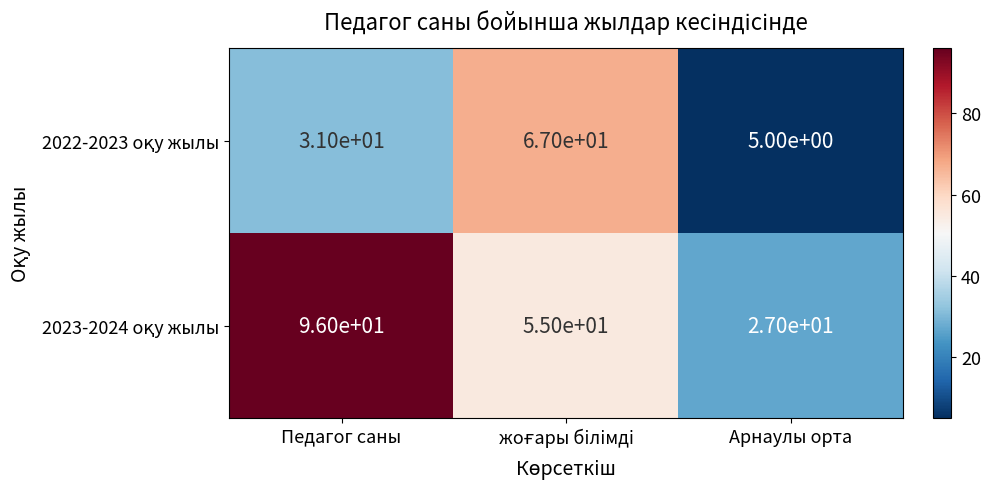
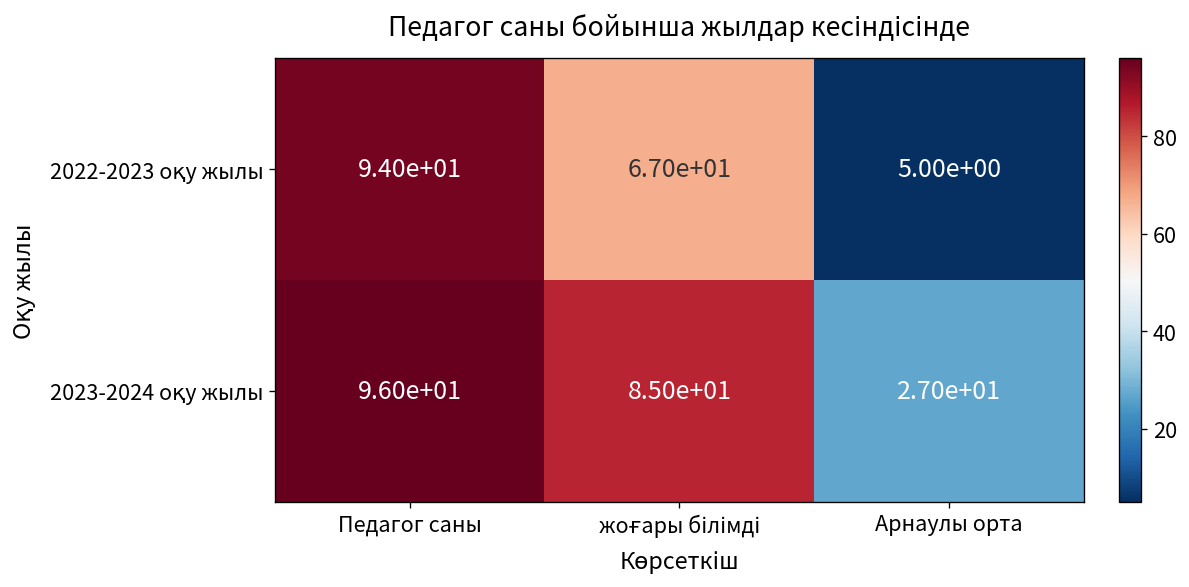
  {
    "2022-2023 оқу жылы": {
-     "Педагог саны": "3.10e+01",
+     "Педагог саны": "9.40e+01",
      "жоғары білімді": "6.70e+01",
      "Арнаулы орта": "5.00e+00"
    },
    "2023-2024 оқу жылы": {
      "Педагог саны": "9.60e+01",
-     "жоғары білімді": "5.50e+01",
+     "жоғары білімді": "8.50e+01",
      "Арнаулы орта": "2.70e+01"
    }
  }
